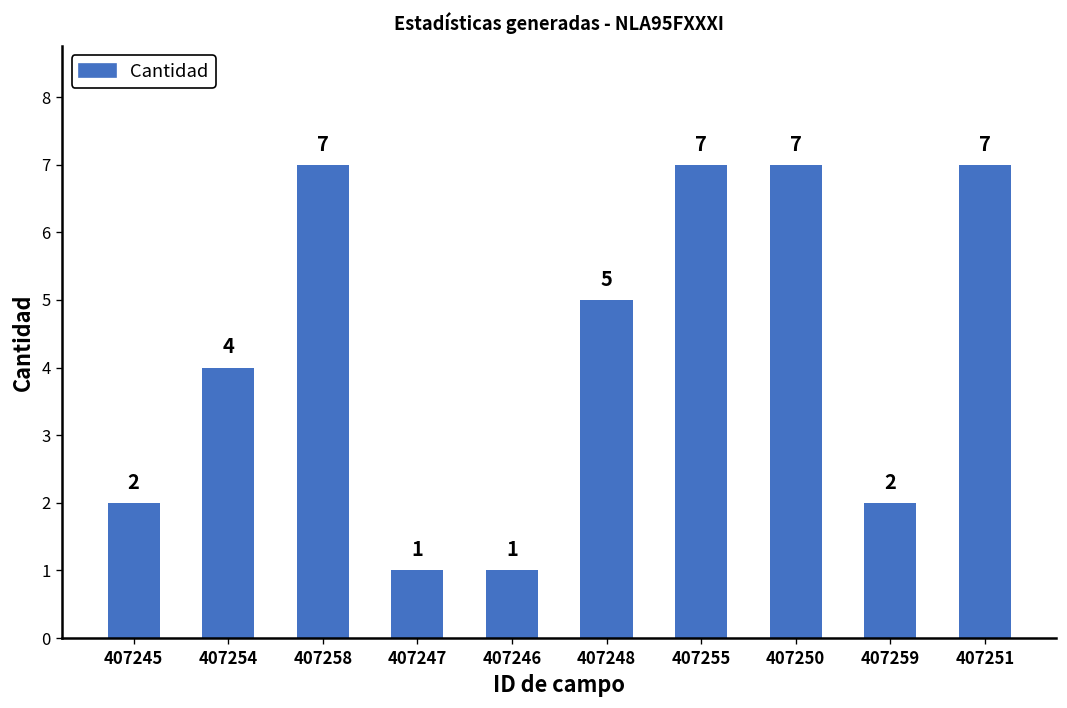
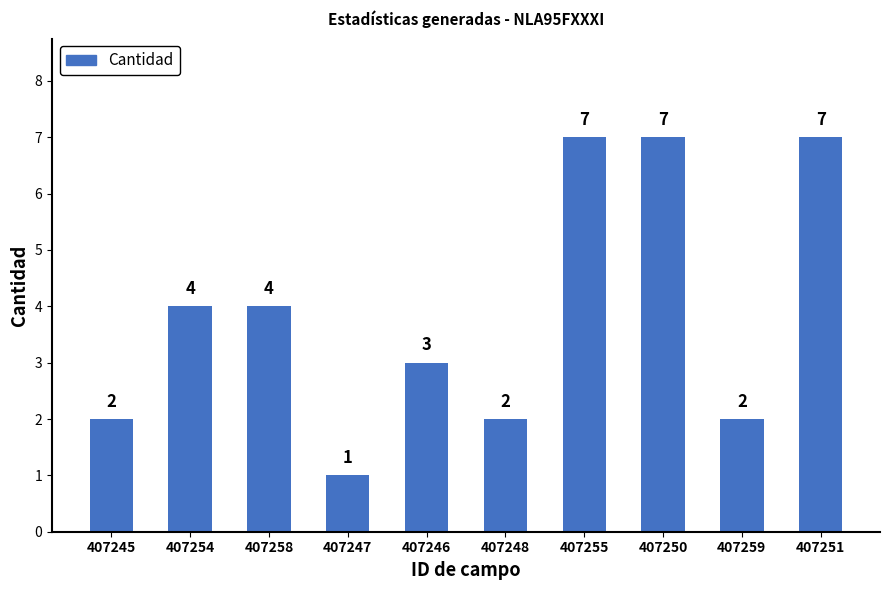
  {
    "407245": 2,
    "407254": 4,
-   "407258": 7,
+   "407258": 4,
    "407247": 1,
-   "407246": 1,
-   "407248": 5,
+   "407246": 3,
+   "407248": 2,
    "407255": 7,
    "407250": 7,
    "407259": 2,
    "407251": 7
  }
